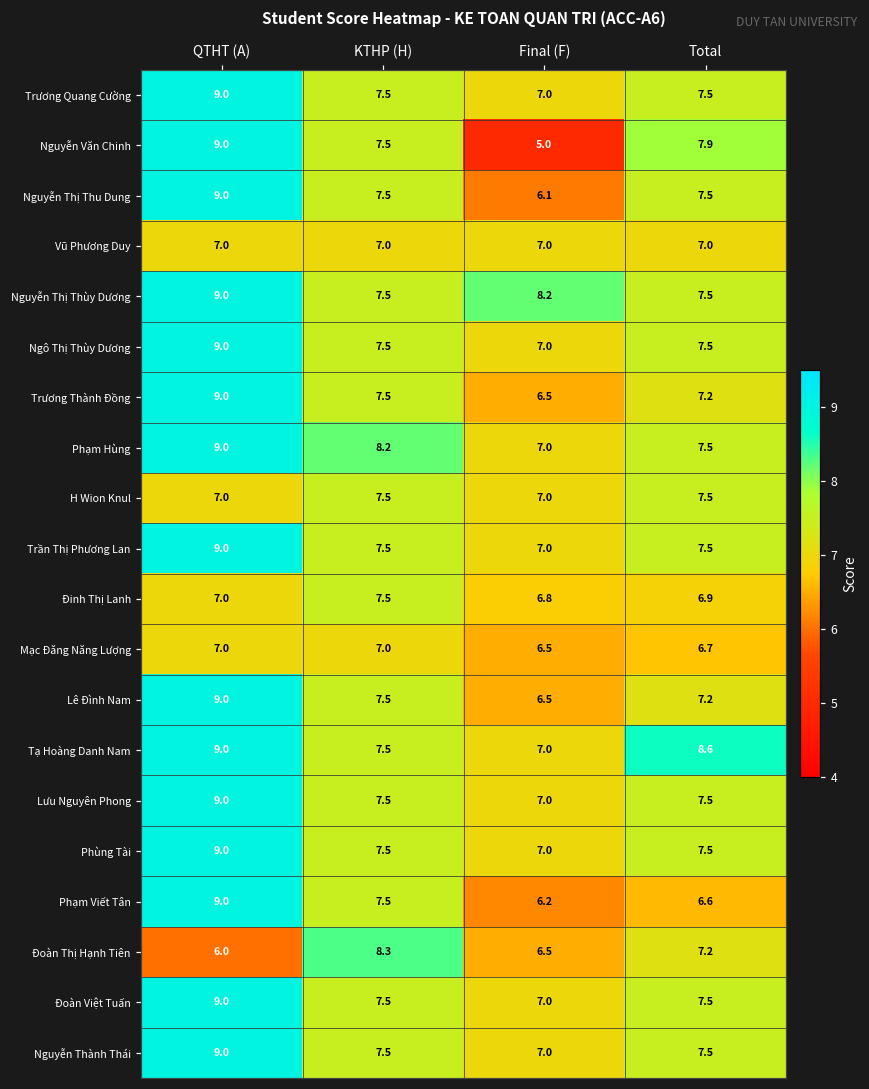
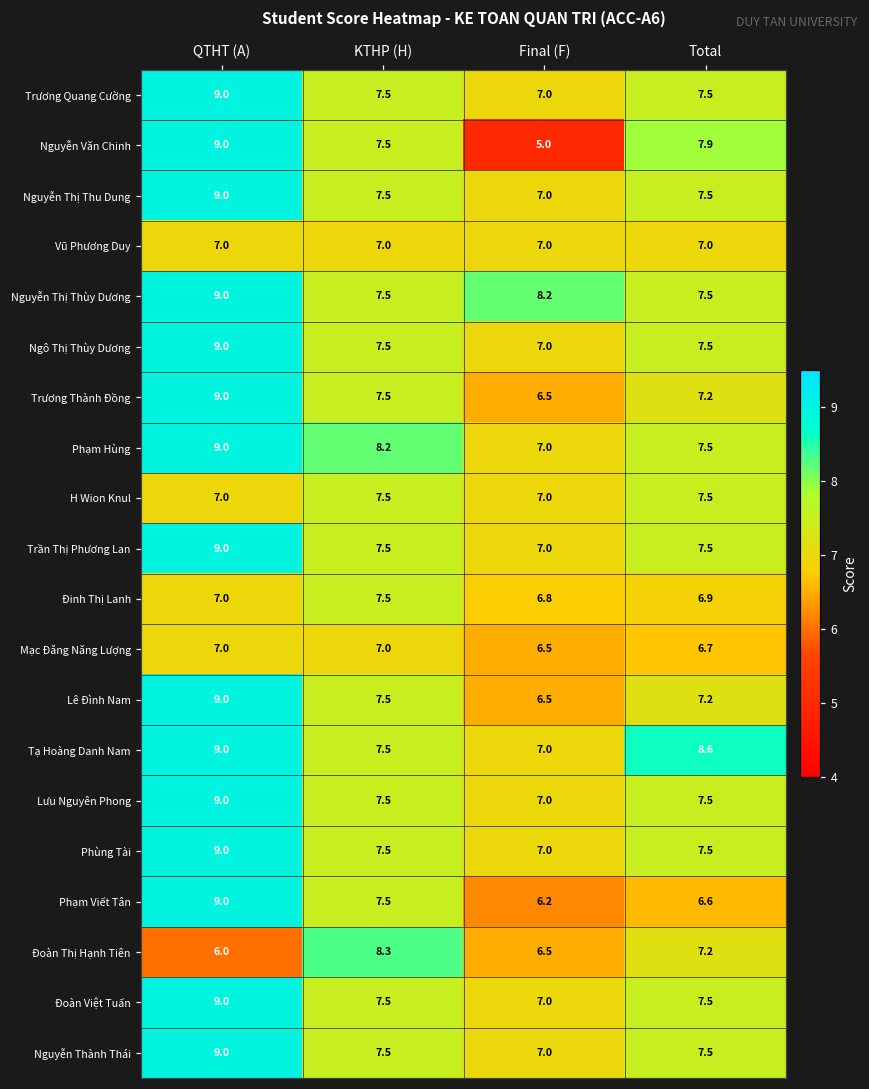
  {
    "Trương Quang Cường": {
      "QTHT (A)": 9.0,
      "KTHP (H)": 7.5,
      "Final (F)": 7.0,
      "Total": 7.5
    },
    "Nguyễn Văn Chinh": {
      "QTHT (A)": 9.0,
      "KTHP (H)": 7.5,
      "Final (F)": 5.0,
      "Total": 7.9
    },
    "Nguyễn Thị Thu Dung": {
      "QTHT (A)": 9.0,
      "KTHP (H)": 7.5,
-     "Final (F)": 6.1,
+     "Final (F)": 7.0,
      "Total": 7.5
    },
    "Vũ Phương Duy": {
      "QTHT (A)": 7.0,
      "KTHP (H)": 7.0,
      "Final (F)": 7.0,
      "Total": 7.0
    },
    "Nguyễn Thị Thùy Dương": {
      "QTHT (A)": 9.0,
      "KTHP (H)": 7.5,
      "Final (F)": 8.2,
      "Total": 7.5
    },
    "Ngô Thị Thùy Dương": {
      "QTHT (A)": 9.0,
      "KTHP (H)": 7.5,
      "Final (F)": 7.0,
      "Total": 7.5
    },
    "Trương Thành Đồng": {
      "QTHT (A)": 9.0,
      "KTHP (H)": 7.5,
      "Final (F)": 6.5,
      "Total": 7.2
    },
    "Phạm Hùng": {
      "QTHT (A)": 9.0,
      "KTHP (H)": 8.2,
      "Final (F)": 7.0,
      "Total": 7.5
    },
    "H Wion Knul": {
      "QTHT (A)": 7.0,
      "KTHP (H)": 7.5,
      "Final (F)": 7.0,
      "Total": 7.5
    },
    "Trần Thị Phương Lan": {
      "QTHT (A)": 9.0,
      "KTHP (H)": 7.5,
      "Final (F)": 7.0,
      "Total": 7.5
    },
    "Đinh Thị Lanh": {
      "QTHT (A)": 7.0,
      "KTHP (H)": 7.5,
      "Final (F)": 6.8,
      "Total": 6.9
    },
    "Mạc Đăng Năng Lượng": {
      "QTHT (A)": 7.0,
      "KTHP (H)": 7.0,
      "Final (F)": 6.5,
      "Total": 6.7
    },
    "Lê Đình Nam": {
      "QTHT (A)": 9.0,
      "KTHP (H)": 7.5,
      "Final (F)": 6.5,
      "Total": 7.2
    },
    "Tạ Hoàng Danh Nam": {
      "QTHT (A)": 9.0,
      "KTHP (H)": 7.5,
      "Final (F)": 7.0,
      "Total": 8.6
    },
    "Lưu Nguyên Phong": {
      "QTHT (A)": 9.0,
      "KTHP (H)": 7.5,
      "Final (F)": 7.0,
      "Total": 7.5
    },
    "Phùng Tài": {
      "QTHT (A)": 9.0,
      "KTHP (H)": 7.5,
      "Final (F)": 7.0,
      "Total": 7.5
    },
    "Phạm Viết Tân": {
      "QTHT (A)": 9.0,
      "KTHP (H)": 7.5,
      "Final (F)": 6.2,
      "Total": 6.6
    },
    "Đoàn Thị Hạnh Tiên": {
      "QTHT (A)": 6.0,
      "KTHP (H)": 8.3,
      "Final (F)": 6.5,
      "Total": 7.2
    },
    "Đoàn Việt Tuấn": {
      "QTHT (A)": 9.0,
      "KTHP (H)": 7.5,
      "Final (F)": 7.0,
      "Total": 7.5
    },
    "Nguyễn Thành Thái": {
      "QTHT (A)": 9.0,
      "KTHP (H)": 7.5,
      "Final (F)": 7.0,
      "Total": 7.5
    }
  }
